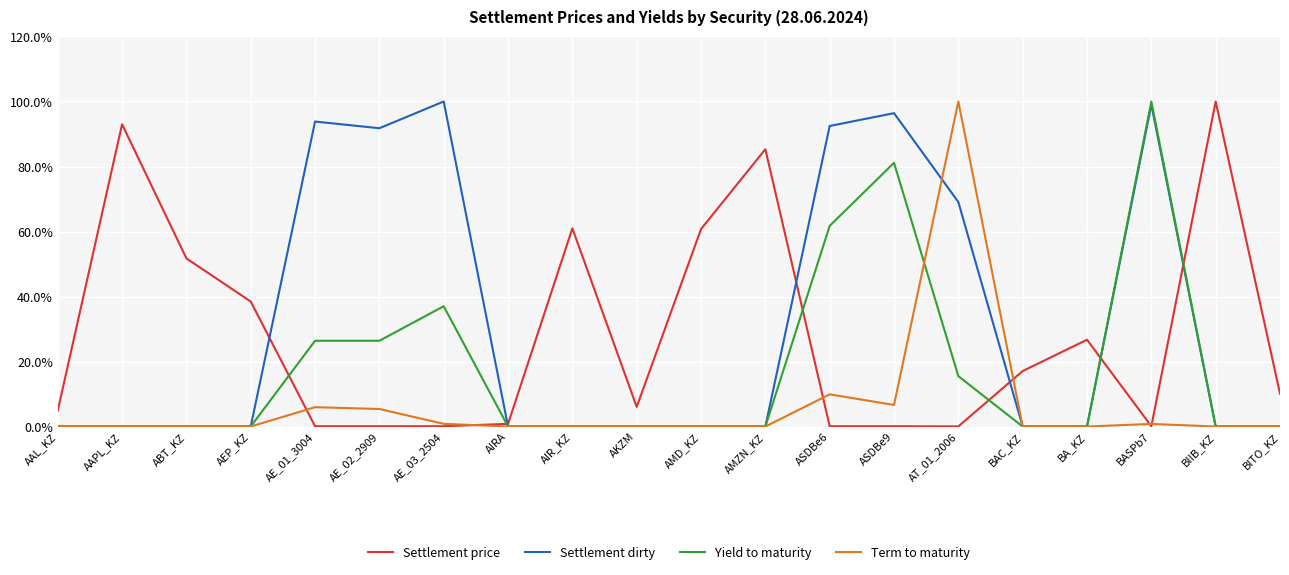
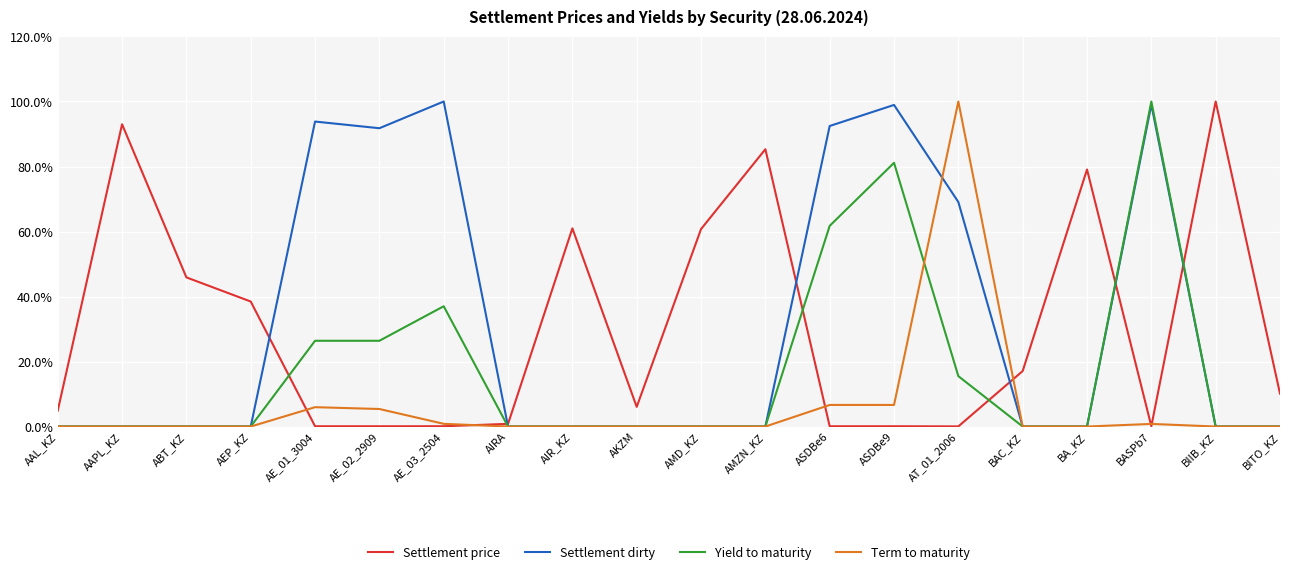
  {
    "Settlement price": {
      "AAL_KZ": "5%",
      "AAPL_KZ": "93%",
-     "ABT_KZ": "52%",
+     "ABT_KZ": "46%",
      "AEP_KZ": "38%",
      "AE_01_3004": "0%",
      "AE_02_2909": "0%",
      "AIRA": "1%",
      "AIR_KZ": "61%",
      "AKZM": "6%",
      "AMD_KZ": "61%",
      "AMZN_KZ": "85%",
      "ASDBe6": "0%",
      "ASDBe9": "0%",
      "AT_01_2006": "0%",
      "BAC_KZ": "17%",
-     "BA_KZ": "27%",
+     "BA_KZ": "79%",
      "BIIB_KZ": "100%",
      "BITO_KZ": "10%"
    },
    "Settlement dirty": {
      "AE_01_3004": "94%",
      "AE_02_2909": "92%",
      "AE_03_2504": "100%",
      "ASDBe6": "92%",
-     "ASDBe9": "96%",
+     "ASDBe9": "99%",
      "AT_01_2006": "69%",
      "BASPb7": "99%"
    },
    "Yield to maturity": {
      "AE_01_3004": "26%",
      "AE_02_2909": "26%",
      "AE_03_2504": "37%",
      "ASDBe6": "62%",
      "ASDBe9": "81%",
      "AT_01_2006": "16%",
      "BASPb7": "100%"
    },
    "Term to maturity": {
      "AE_01_3004": "6%",
      "AE_02_2909": "5%",
-     "ASDBe6": "10%",
+     "ASDBe6": "7%",
      "ASDBe9": "7%",
      "AT_01_2006": "100%"
    }
  }
